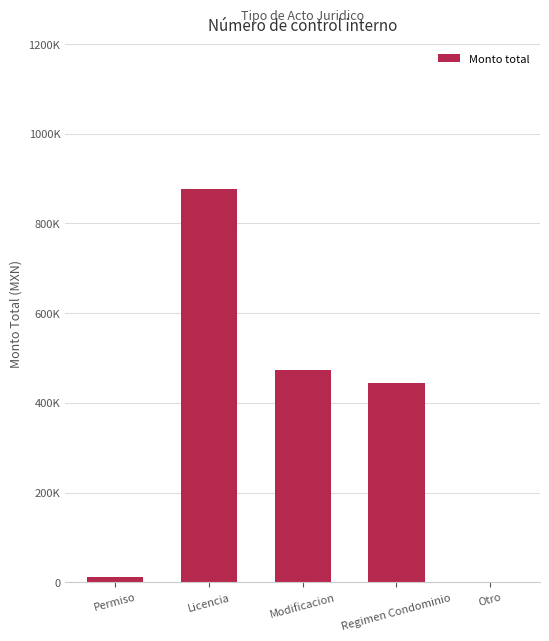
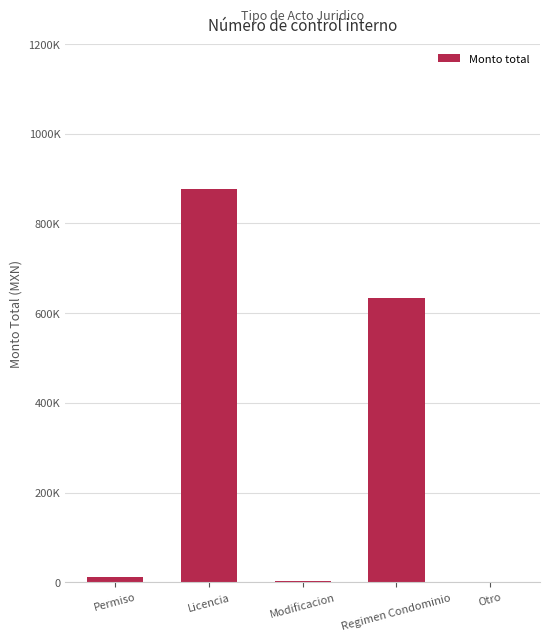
  {
    "Permiso": 10000,
    "Licencia": 880000,
-   "Modificacion": 470000,
-   "Regimen Condominio": 440000,
+   "Modificacion": 0,
+   "Regimen Condominio": 630000,
    "Otro": 0
  }
